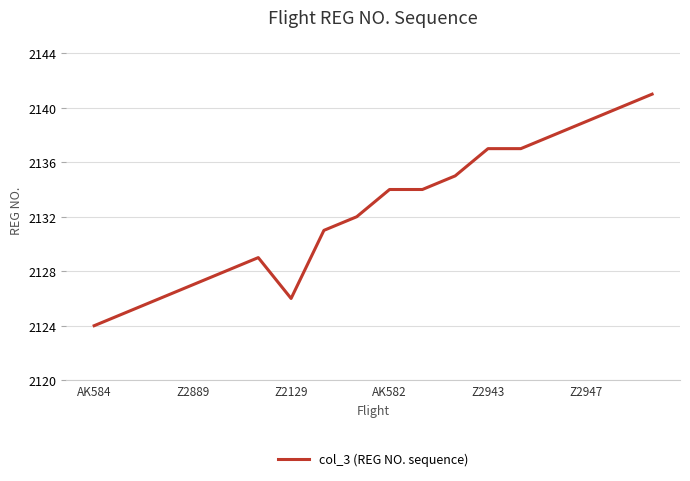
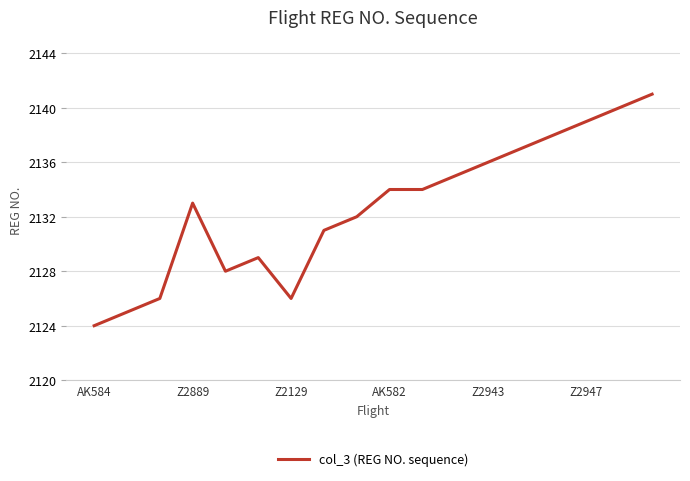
  {
    "AK584": 2124,
-   "Z2889": 2127,
+   "Z2889": 2133,
    "Z2129": 2126,
    "AK582": 2134,
-   "Z2943": 2137,
+   "Z2943": 2136,
    "Z2947": 2139
  }
